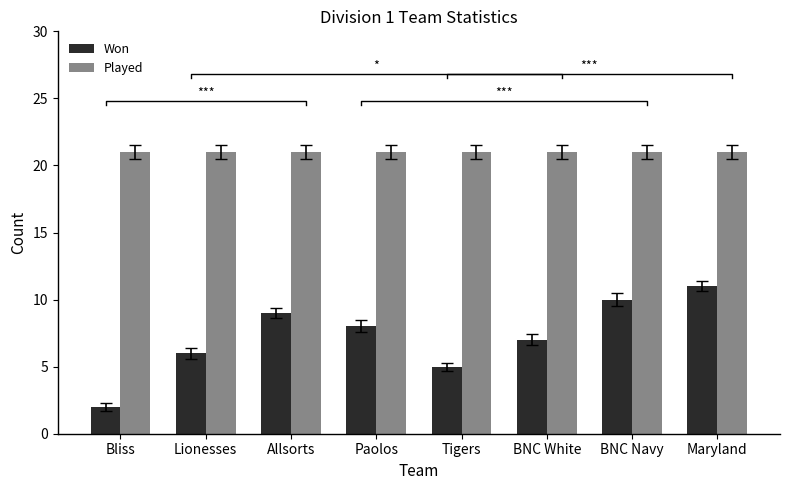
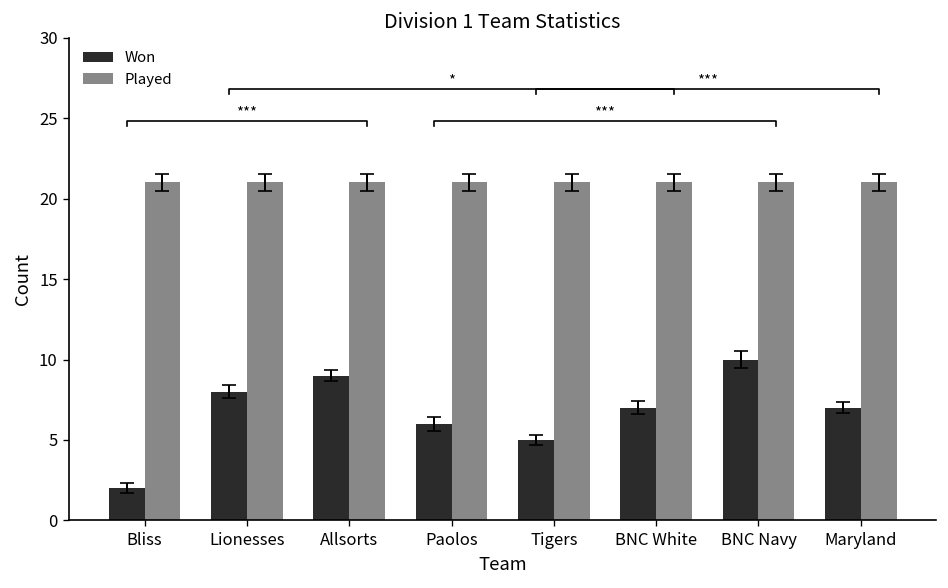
  {
    "Won": {
      "Bliss": 2,
-     "Lionesses": 6,
+     "Lionesses": 8,
      "Allsorts": 9,
-     "Paolos": 8,
+     "Paolos": 6,
      "Tigers": 5,
      "BNC White": 7,
      "BNC Navy": 10,
-     "Maryland": 11
+     "Maryland": 7
    },
    "Played": {
      "Bliss": 21,
      "Lionesses": 21,
      "Allsorts": 21,
      "Paolos": 21,
      "Tigers": 21,
      "BNC White": 21,
      "BNC Navy": 21,
      "Maryland": 21
    }
  }
